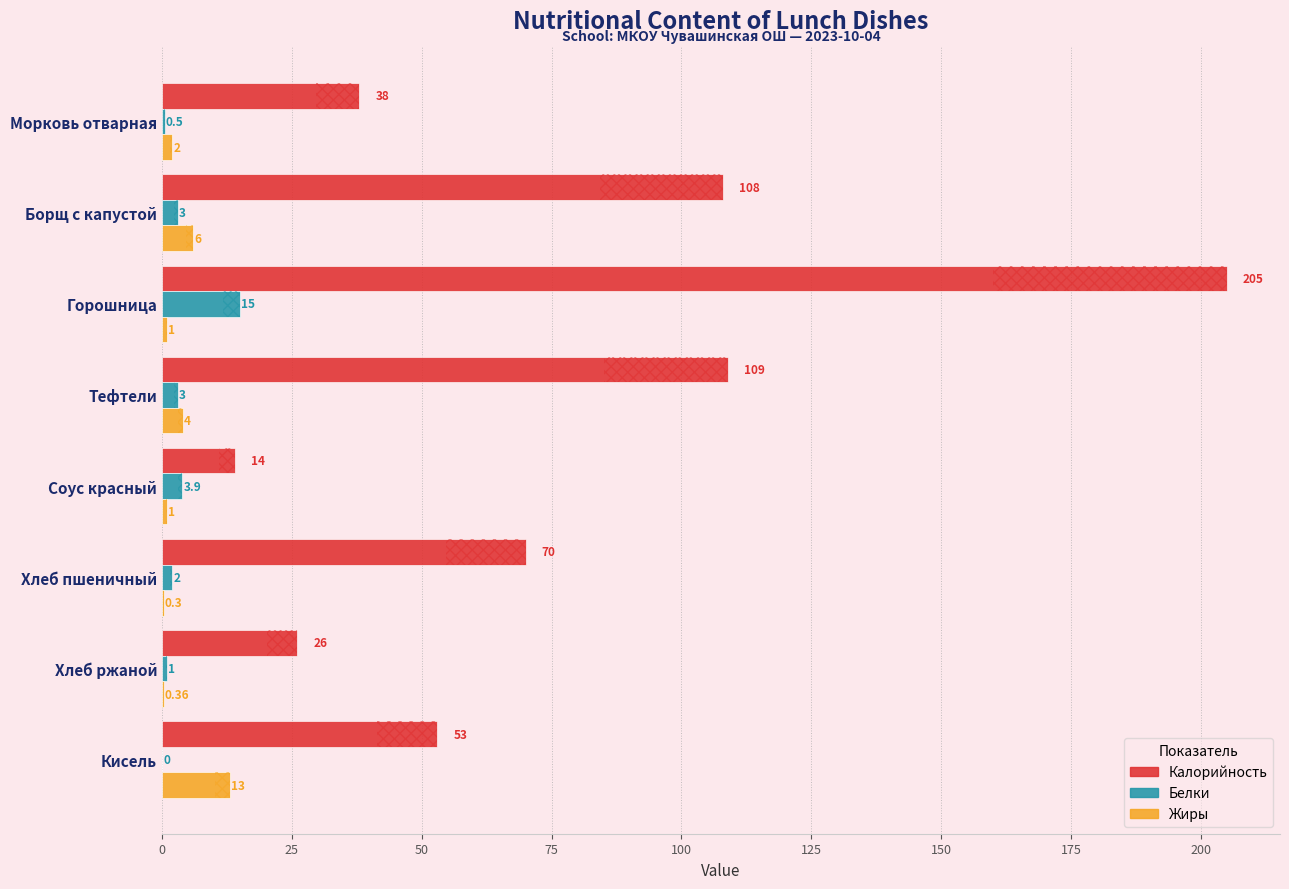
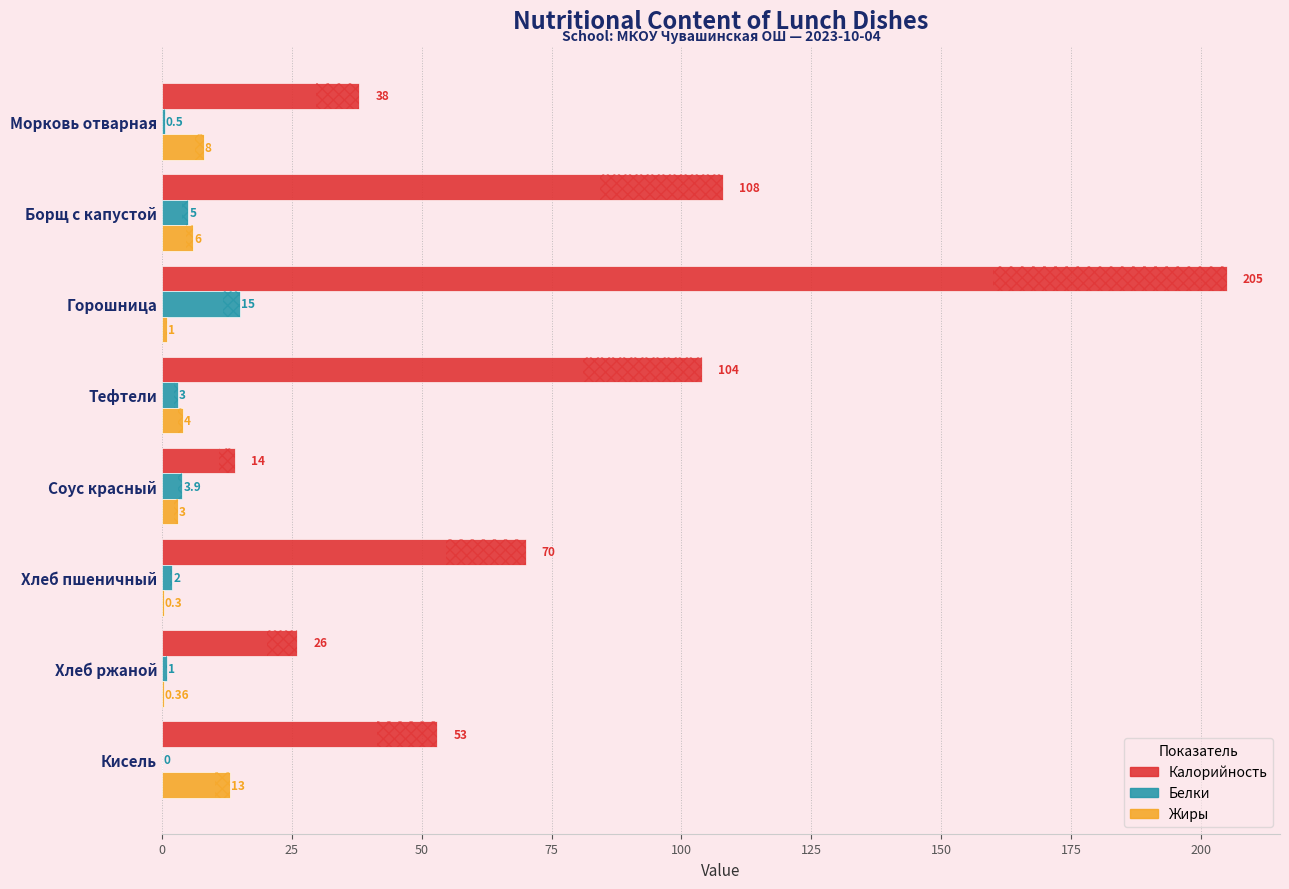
  {
    "Калорийность": {
      "Морковь отварная": 38,
      "Борщ с капустой": 108,
      "Горошница": 205,
-     "Тефтели": 109,
+     "Тефтели": 104,
      "Соус красный": 14,
      "Хлеб пшеничный": 70,
      "Хлеб ржаной": 26,
      "Кисель": 53
    },
    "Белки": {
      "Морковь отварная": 0.5,
-     "Борщ с капустой": 3,
+     "Борщ с капустой": 5,
      "Горошница": 15,
      "Тефтели": 3,
      "Соус красный": 3.9,
      "Хлеб пшеничный": 2,
      "Хлеб ржаной": 1,
      "Кисель": 0
    },
    "Жиры": {
-     "Морковь отварная": 2,
+     "Морковь отварная": 8,
      "Борщ с капустой": 6,
      "Горошница": 1,
      "Тефтели": 4,
-     "Соус красный": 1,
+     "Соус красный": 3,
      "Хлеб пшеничный": 0.3,
      "Хлеб ржаной": 0.36,
      "Кисель": 13
    }
  }
